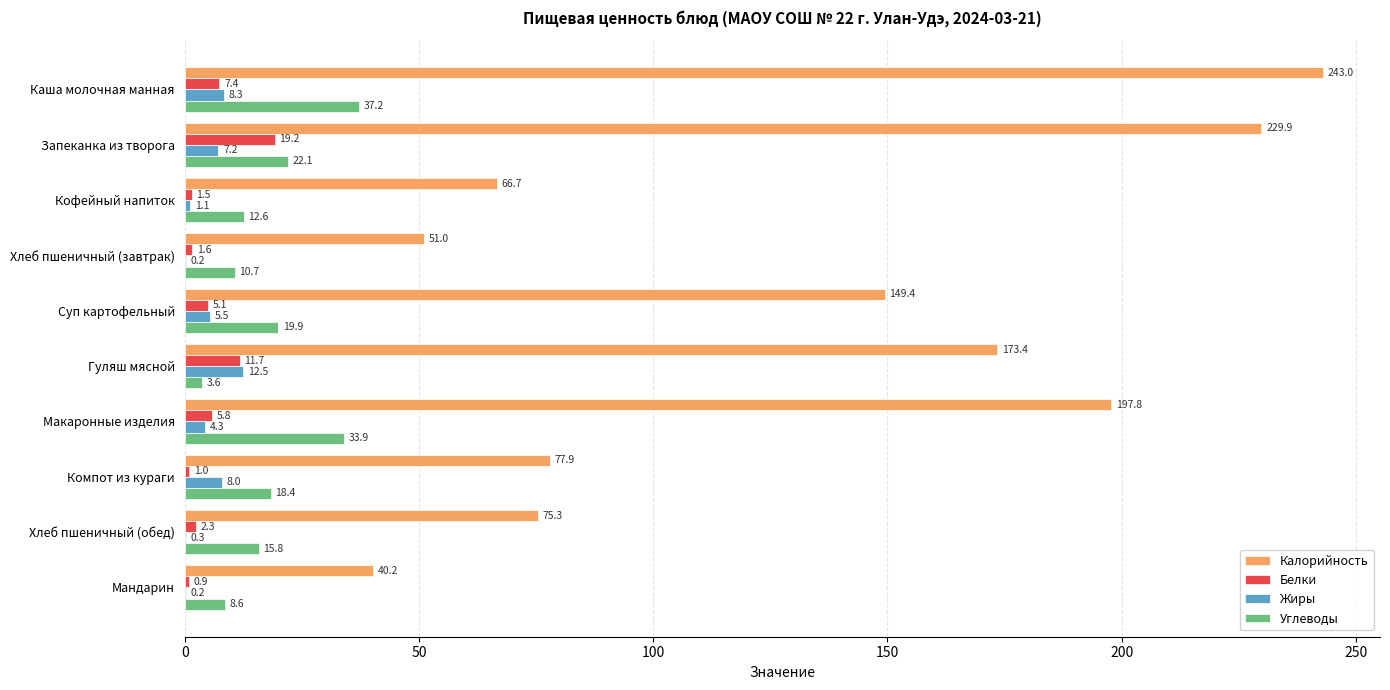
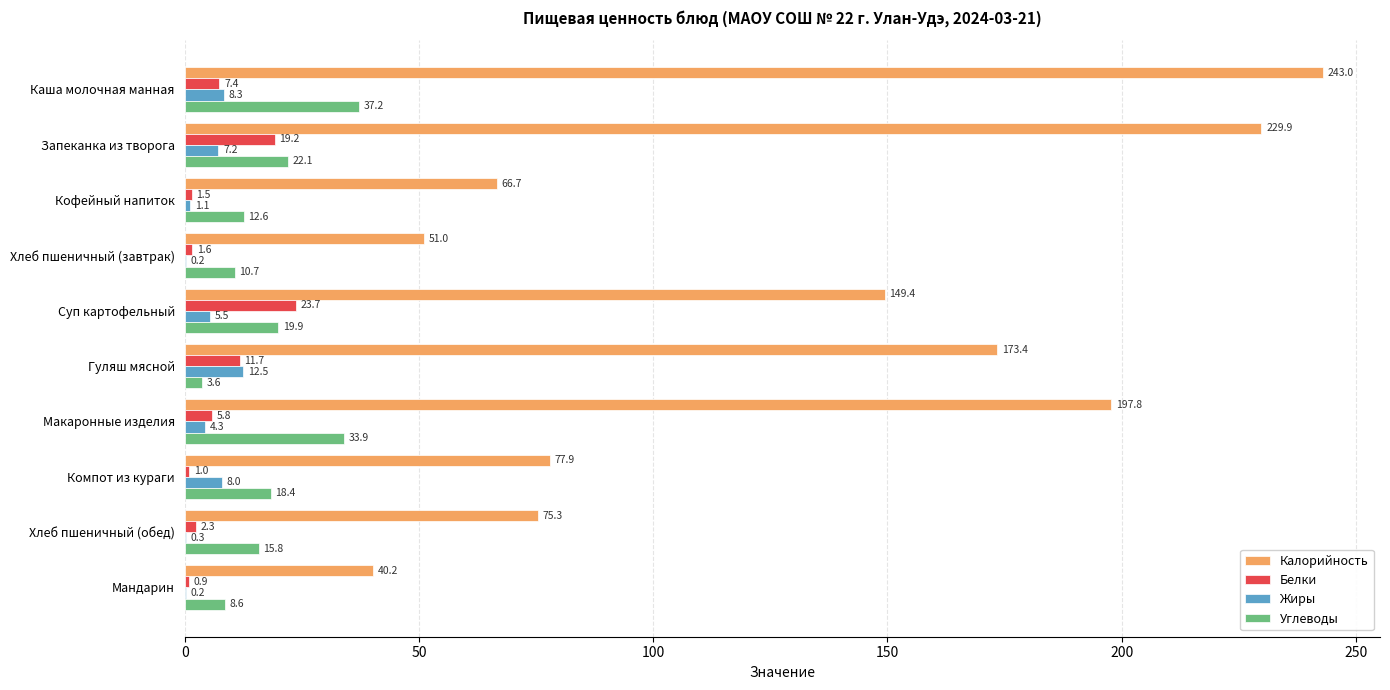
  {
    "Калорийность": {
      "Каша молочная манная": 243.0,
      "Запеканка из творога": 229.9,
      "Кофейный напиток": 66.7,
      "Хлеб пшеничный (завтрак)": 51.0,
      "Суп картофельный": 149.4,
      "Гуляш мясной": 173.4,
      "Макаронные изделия": 197.8,
      "Компот из кураги": 77.9,
      "Хлеб пшеничный (обед)": 75.3,
      "Мандарин": 40.2
    },
    "Белки": {
      "Каша молочная манная": 7.4,
      "Запеканка из творога": 19.2,
      "Кофейный напиток": 1.5,
      "Хлеб пшеничный (завтрак)": 1.6,
-     "Суп картофельный": 5.1,
+     "Суп картофельный": 23.7,
      "Гуляш мясной": 11.7,
      "Макаронные изделия": 5.8,
      "Компот из кураги": 1.0,
      "Хлеб пшеничный (обед)": 2.3,
      "Мандарин": 0.9
    },
    "Жиры": {
      "Каша молочная манная": 8.3,
      "Запеканка из творога": 7.2,
      "Кофейный напиток": 1.1,
      "Хлеб пшеничный (завтрак)": 0.2,
      "Суп картофельный": 5.5,
      "Гуляш мясной": 12.5,
      "Макаронные изделия": 4.3,
      "Компот из кураги": 8.0,
      "Хлеб пшеничный (обед)": 0.3,
      "Мандарин": 0.2
    },
    "Углеводы": {
      "Каша молочная манная": 37.2,
      "Запеканка из творога": 22.1,
      "Кофейный напиток": 12.6,
      "Хлеб пшеничный (завтрак)": 10.7,
      "Суп картофельный": 19.9,
      "Гуляш мясной": 3.6,
      "Макаронные изделия": 33.9,
      "Компот из кураги": 18.4,
      "Хлеб пшеничный (обед)": 15.8,
      "Мандарин": 8.6
    }
  }
